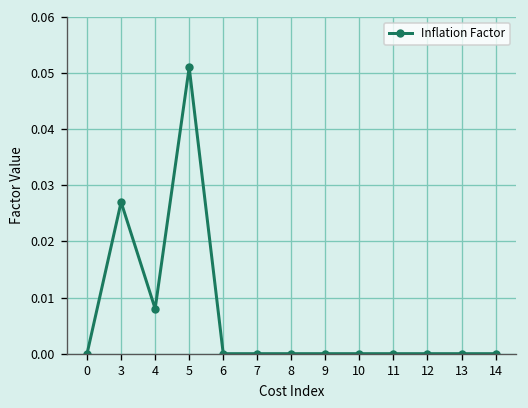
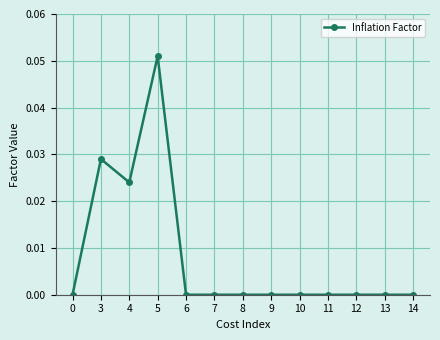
  {
    "0": 0.000,
-   "3": 0.027,
-   "4": 0.008,
+   "3": 0.029,
+   "4": 0.024,
    "5": 0.051,
    "6": 0.000,
    "7": 0.000,
    "8": 0.000,
    "9": 0.000,
    "10": 0.000,
    "11": 0.000,
    "12": 0.000,
    "13": 0.000,
    "14": 0.000
  }
